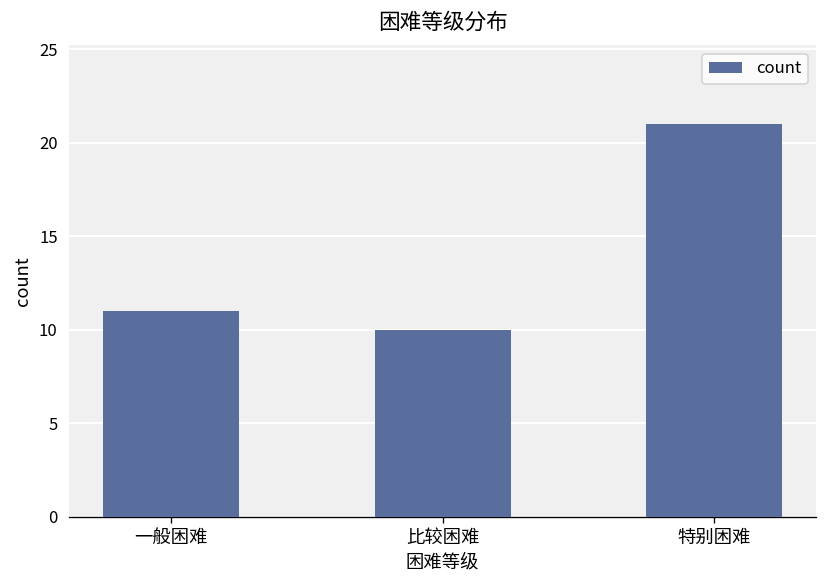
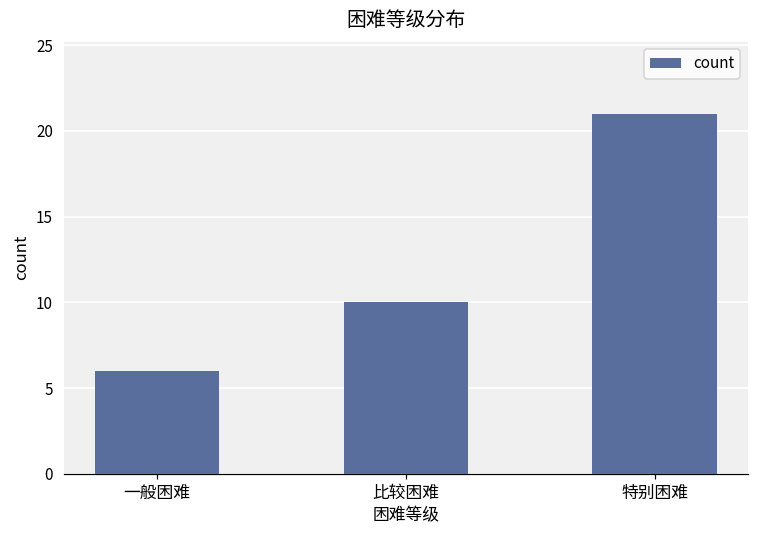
  {
-   "一般困难": 11,
+   "一般困难": 6,
    "比较困难": 10,
    "特别困难": 21
  }
